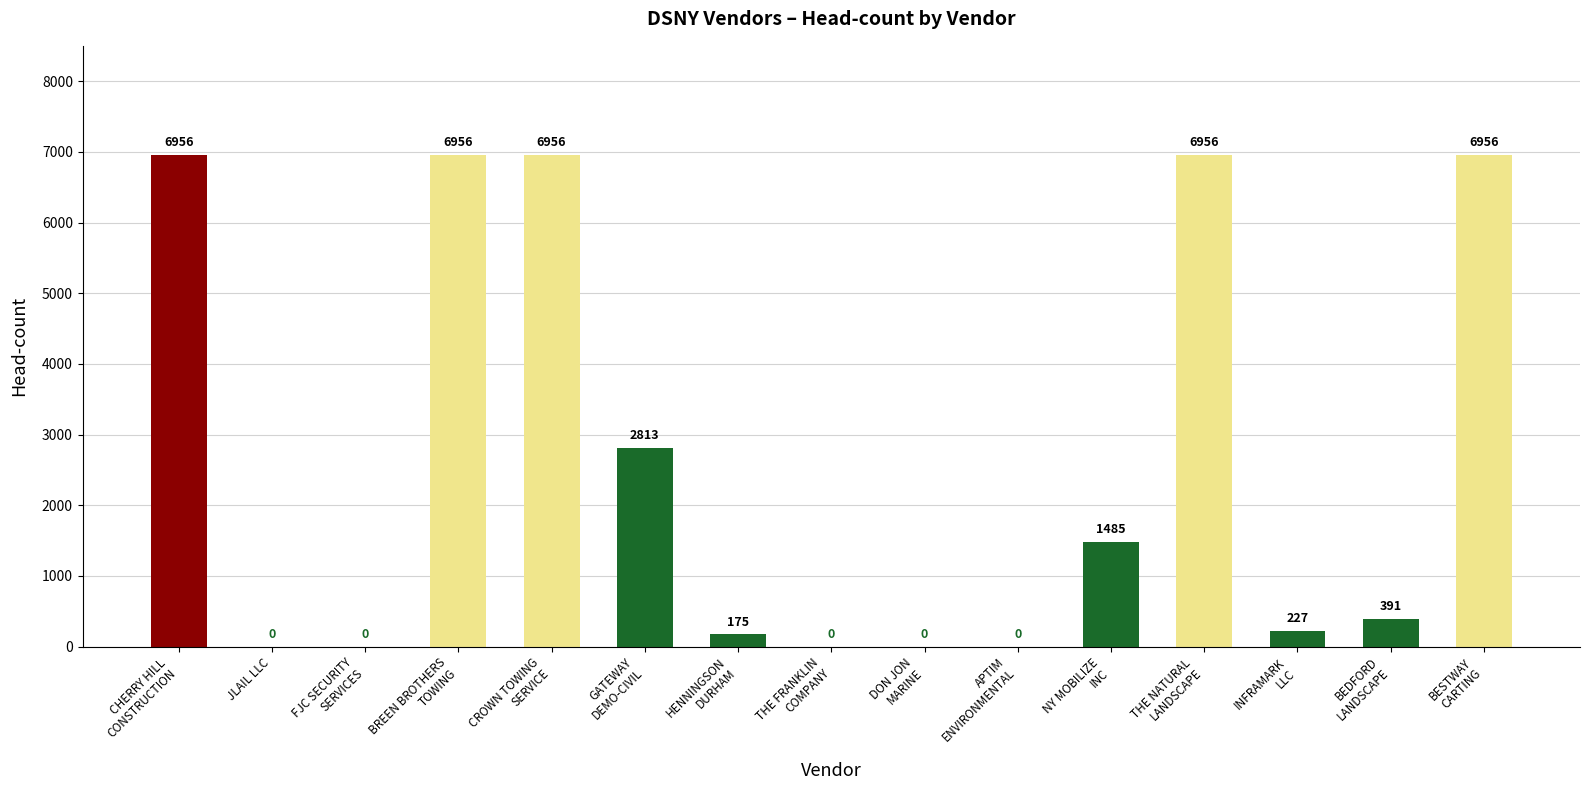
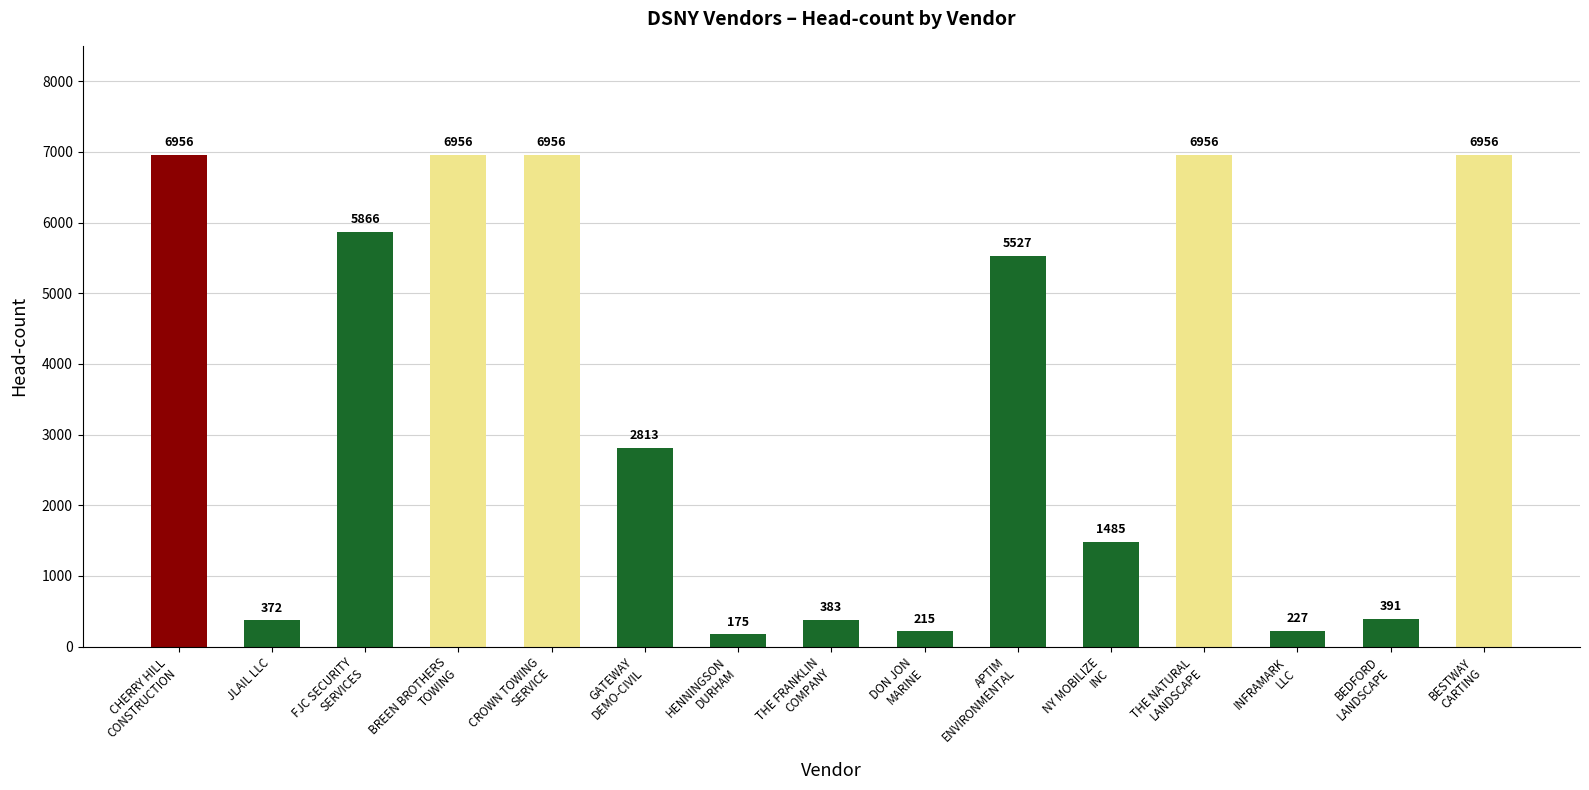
  {
    "CHERRY HILL CONSTRUCTION": 6956,
-   "JLAIL LLC": 0,
-   "FJC SECURITY SERVICES": 0,
+   "JLAIL LLC": 372,
+   "FJC SECURITY SERVICES": 5866,
    "BREEN BROTHERS TOWING": 6956,
    "CROWN TOWING SERVICE": 6956,
    "GATEWAY DEMO-CIVIL": 2813,
    "HENNINGSON DURHAM": 175,
-   "THE FRANKLIN COMPANY": 0,
-   "DON JON MARINE": 0,
-   "APTIM ENVIRONMENTAL": 0,
+   "THE FRANKLIN COMPANY": 383,
+   "DON JON MARINE": 215,
+   "APTIM ENVIRONMENTAL": 5527,
    "NY MOBILIZE INC": 1485,
    "THE NATURAL LANDSCAPE": 6956,
    "INFRAMARK LLC": 227,
    "BEDFORD LANDSCAPE": 391,
    "BESTWAY CARTING": 6956
  }
